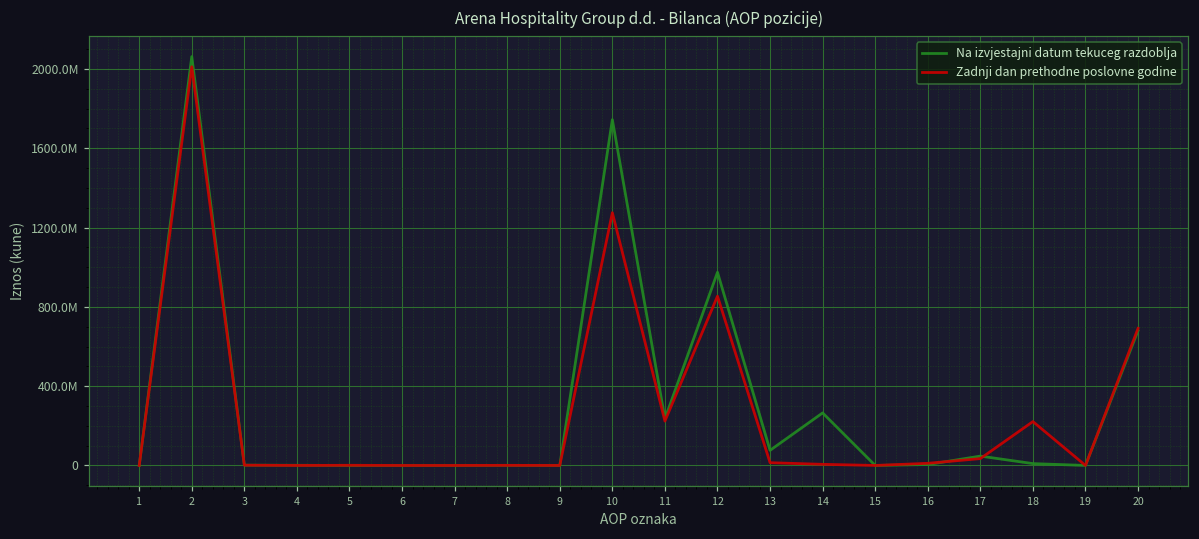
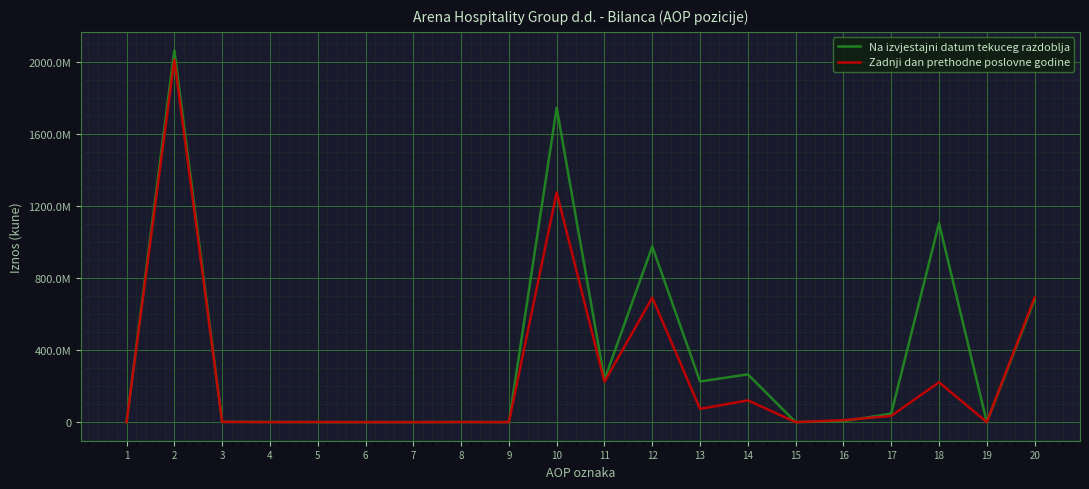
  {
    "Na izvjestajni datum tekuceg razdoblja": {
      "2": 2060000000,
      "10": 1740000000,
      "12": 970000000,
-     "13": 80000000,
+     "13": 230000000,
      "14": 270000000,
-     "18": 10000000
+     "18": 1100000000
    },
    "Zadnji dan prethodne poslovne godine": {
      "2": 2010000000,
      "10": 1280000000,
-     "12": 850000000,
-     "13": 10000000,
-     "14": 10000000,
+     "12": 690000000,
+     "13": 70000000,
+     "14": 120000000,
      "18": 220000000
    }
  }
